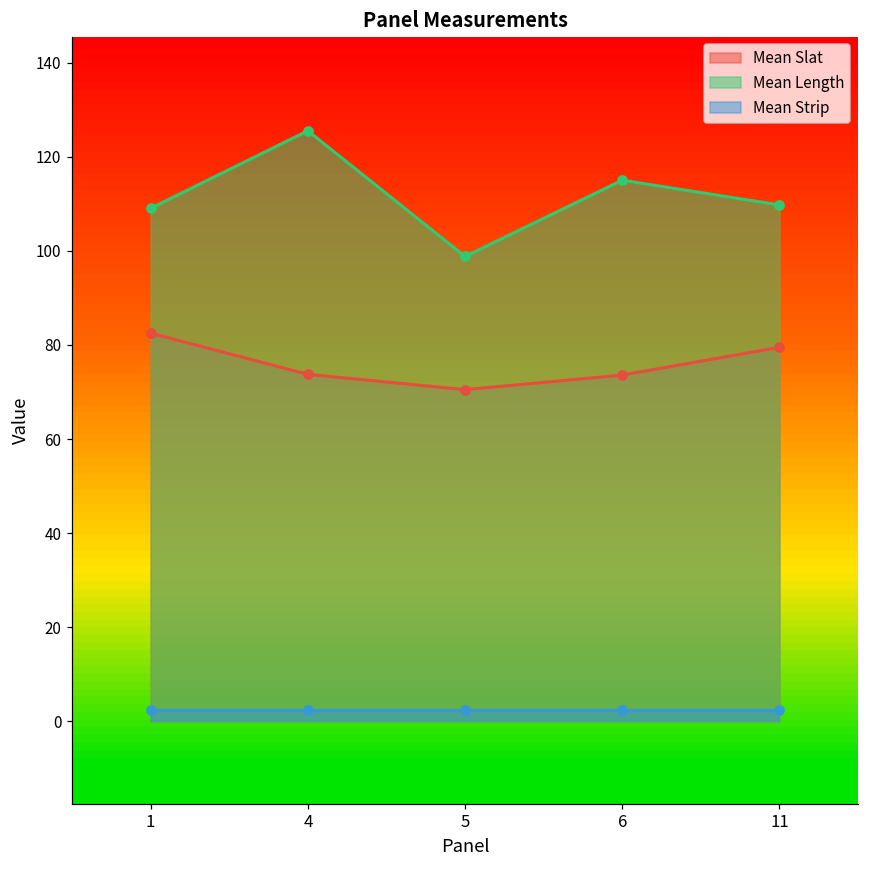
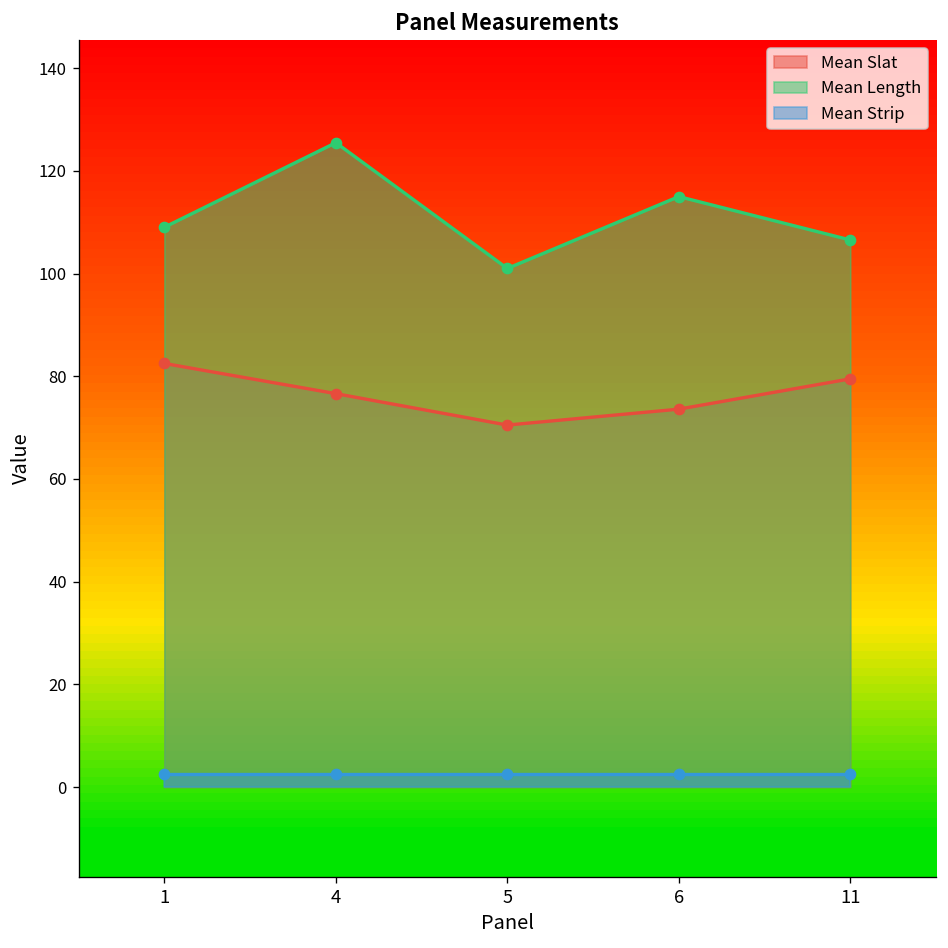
  {
    "Mean Slat": {
      "1": 83,
-     "4": 74,
+     "4": 77,
      "5": 71,
      "6": 74,
      "11": 80
    },
    "Mean Length": {
      "1": 109,
      "4": 126,
-     "5": 99,
+     "5": 101,
      "6": 115,
-     "11": 110
+     "11": 107
    },
    "Mean Strip": {
      "1": 3,
      "4": 3,
      "5": 3,
      "6": 3,
      "11": 3
    }
  }
